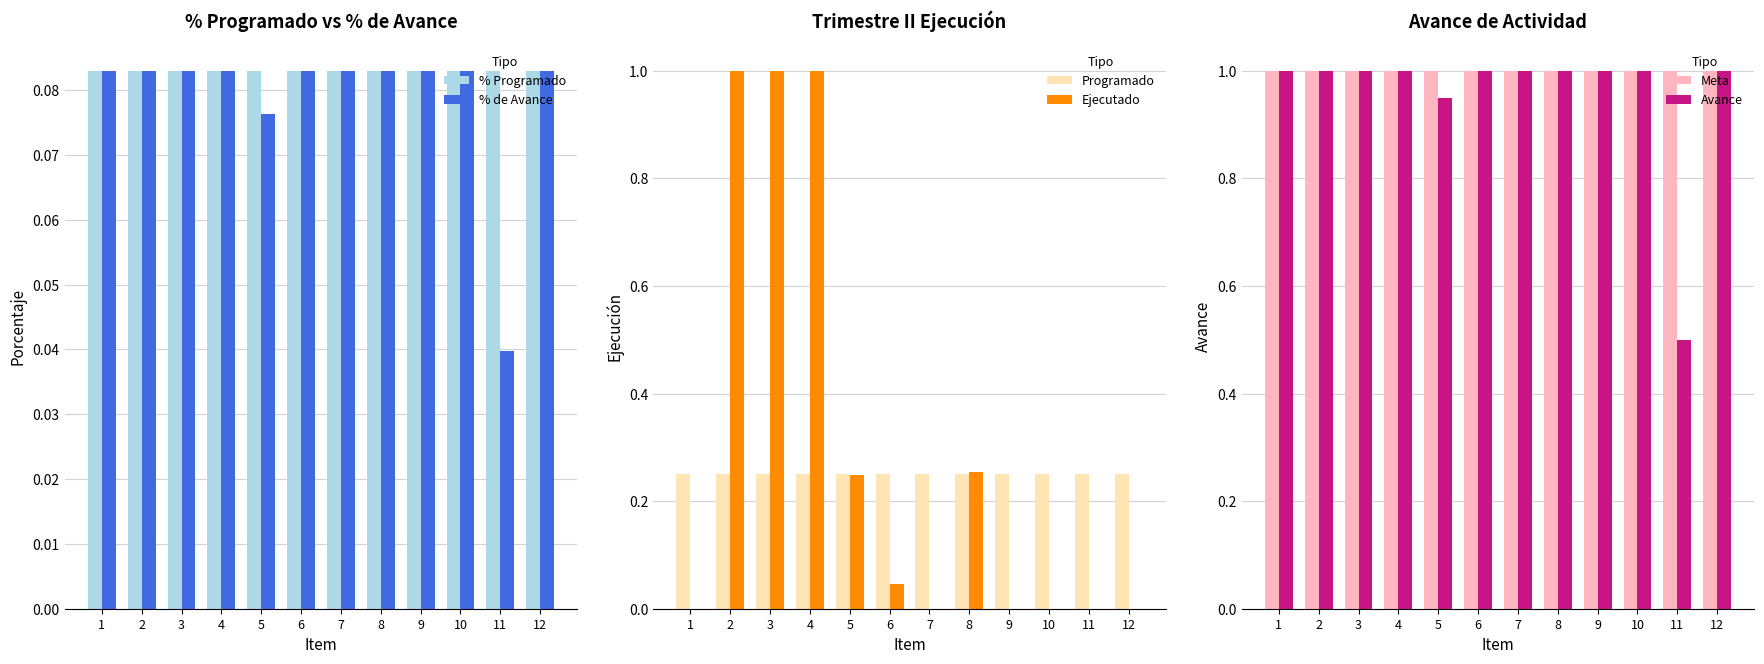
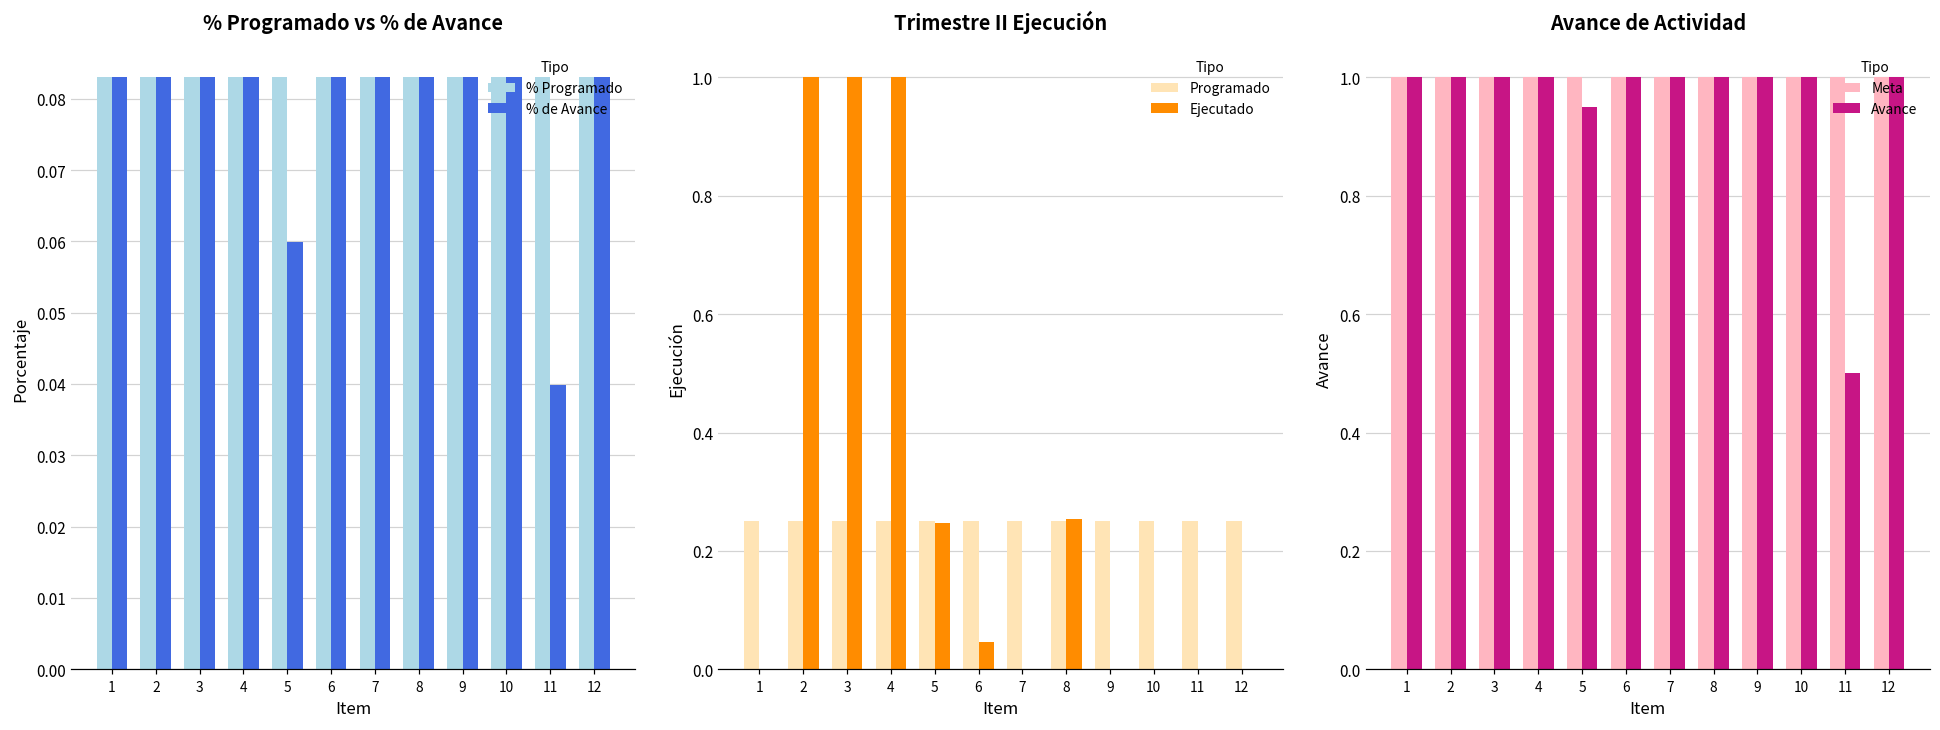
  {
    "% Programado vs % de Avance": {
      "% Programado": {
        "1": 0.083,
        "2": 0.083,
        "3": 0.083,
        "4": 0.083,
        "5": 0.083,
        "6": 0.083,
        "7": 0.083,
        "8": 0.083,
        "9": 0.083,
        "10": 0.083,
        "11": 0.083,
        "12": 0.083
      },
      "% de Avance": {
        "1": 0.083,
        "2": 0.083,
        "3": 0.083,
        "4": 0.083,
-       "5": 0.076,
+       "5": 0.060,
        "6": 0.083,
        "7": 0.083,
        "8": 0.083,
        "9": 0.083,
        "10": 0.083,
        "11": 0.040,
        "12": 0.083
      }
    },
    "Trimestre II Ejecución": {
      "Programado": {
        "1": 0.25,
        "2": 0.25,
        "3": 0.25,
        "4": 0.25,
        "5": 0.25,
        "6": 0.25,
        "7": 0.25,
        "8": 0.25,
        "9": 0.25,
        "10": 0.25,
        "11": 0.25,
        "12": 0.25
      },
      "Ejecutado": {
        "1": 0.00,
        "2": 1.00,
        "3": 1.00,
        "4": 1.00,
        "5": 0.25,
        "6": 0.05,
        "7": 0.00,
        "8": 0.25,
        "9": 0.00,
        "10": 0.00,
        "11": 0.00,
        "12": 0.00
      }
    },
    "Avance de Actividad": {
      "Meta": {
        "1": 1.00,
        "2": 1.00,
        "3": 1.00,
        "4": 1.00,
        "5": 1.00,
        "6": 1.00,
        "7": 1.00,
        "8": 1.00,
        "9": 1.00,
        "10": 1.00,
        "11": 1.00,
        "12": 1.00
      },
      "Avance": {
        "1": 1.00,
        "2": 1.00,
        "3": 1.00,
        "4": 1.00,
        "5": 0.95,
        "6": 1.00,
        "7": 1.00,
        "8": 1.00,
        "9": 1.00,
        "10": 1.00,
        "11": 0.50,
        "12": 1.00
      }
    }
  }
